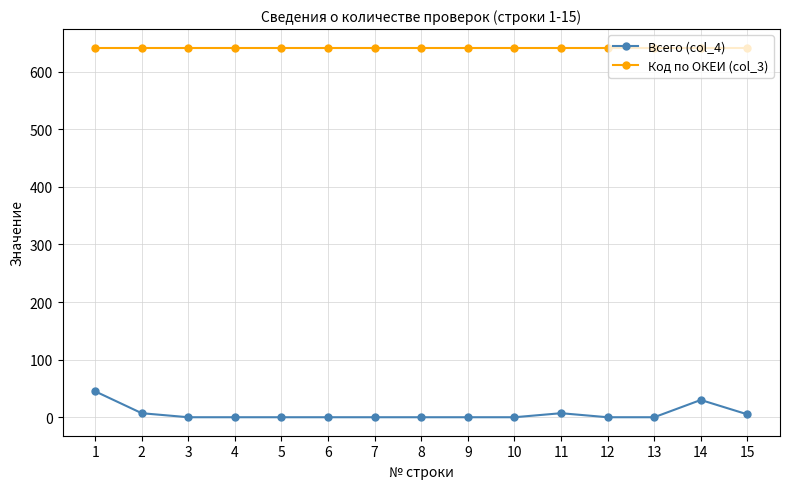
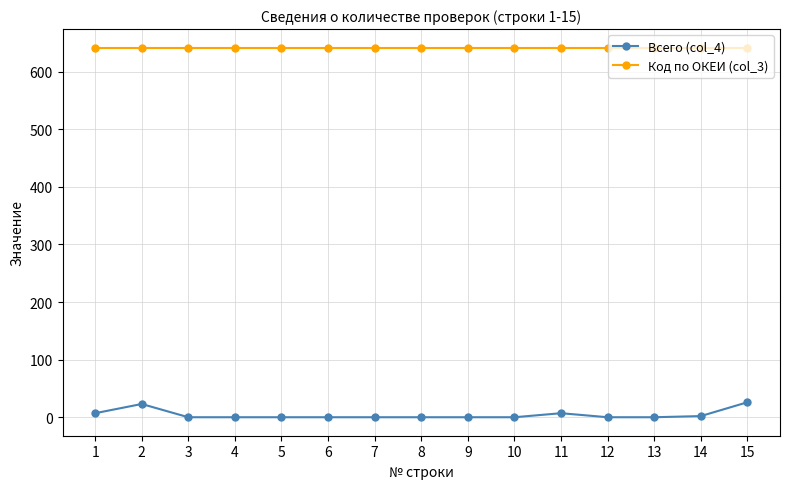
  {
    "Всего (col_4)": {
-     "1": 50,
-     "2": 10,
+     "1": 10,
+     "2": 20,
      "3": 0,
      "4": 0,
      "5": 0,
      "6": 0,
      "7": 0,
      "8": 0,
      "9": 0,
      "10": 0,
      "11": 10,
      "12": 0,
      "13": 0,
-     "14": 30,
-     "15": 10
+     "14": 0,
+     "15": 30
    },
    "Код по ОКЕИ (col_3)": {
      "1": 640,
      "2": 640,
      "3": 640,
      "4": 640,
      "5": 640,
      "6": 640,
      "7": 640,
      "8": 640,
      "9": 640,
      "10": 640,
      "11": 640,
      "12": 640
    }
  }
